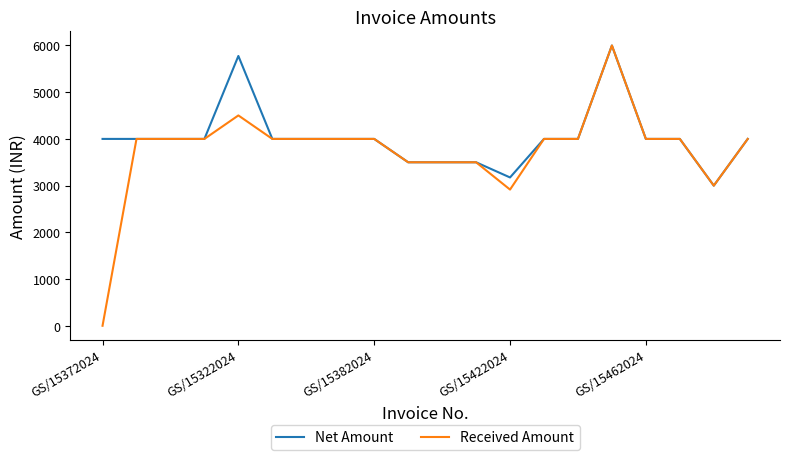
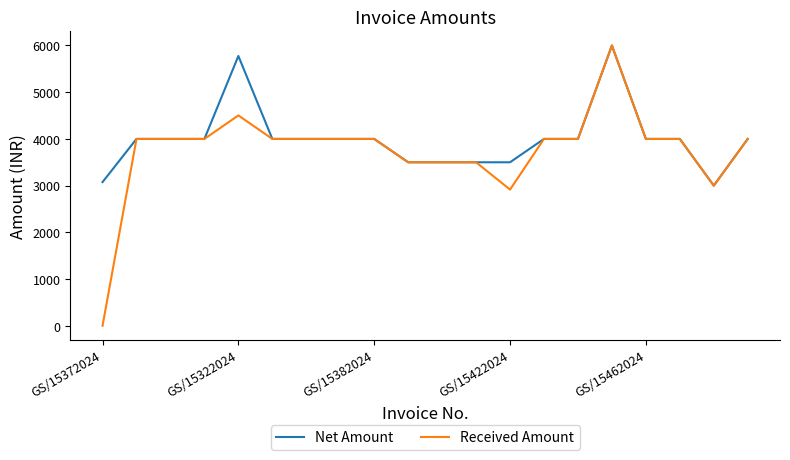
  {
    "Net Amount": {
-     "GS/15372024": 4000,
+     "GS/15372024": 3100,
      "GS/15322024": 5800,
-     "GS/15422024": 3200
+     "GS/15422024": 3500
    },
    "Received Amount": {
      "GS/15372024": 0,
      "GS/15322024": 4500,
      "GS/15422024": 2900
    }
  }
